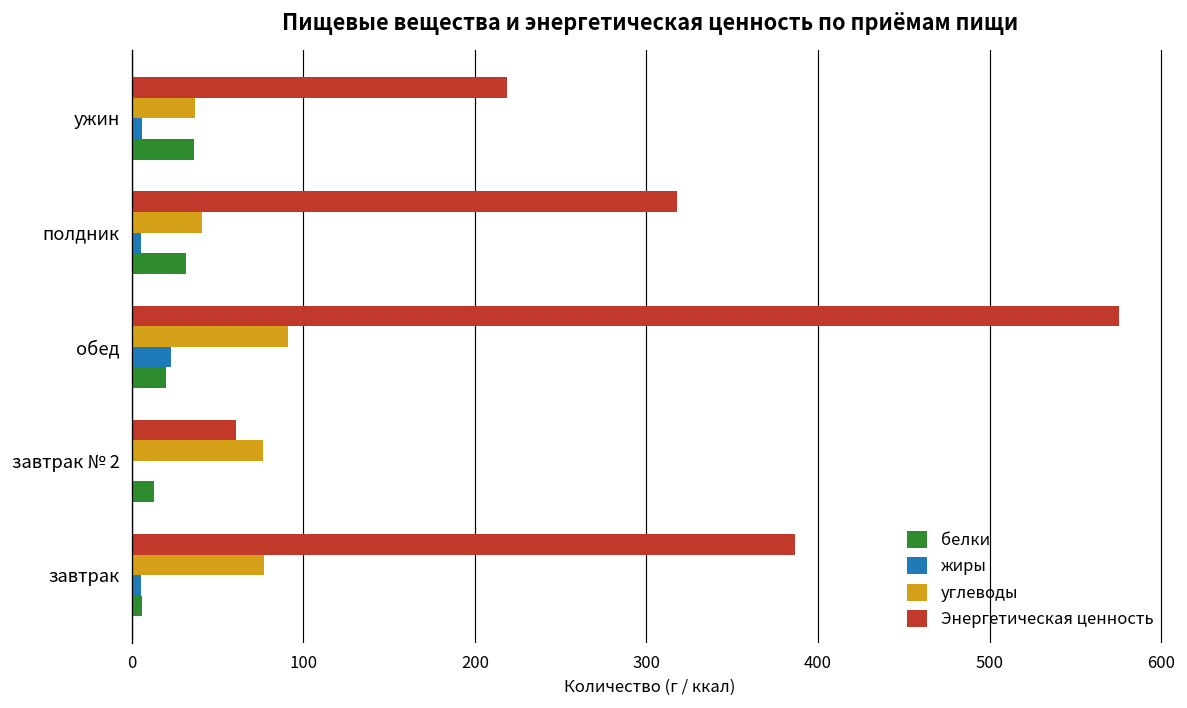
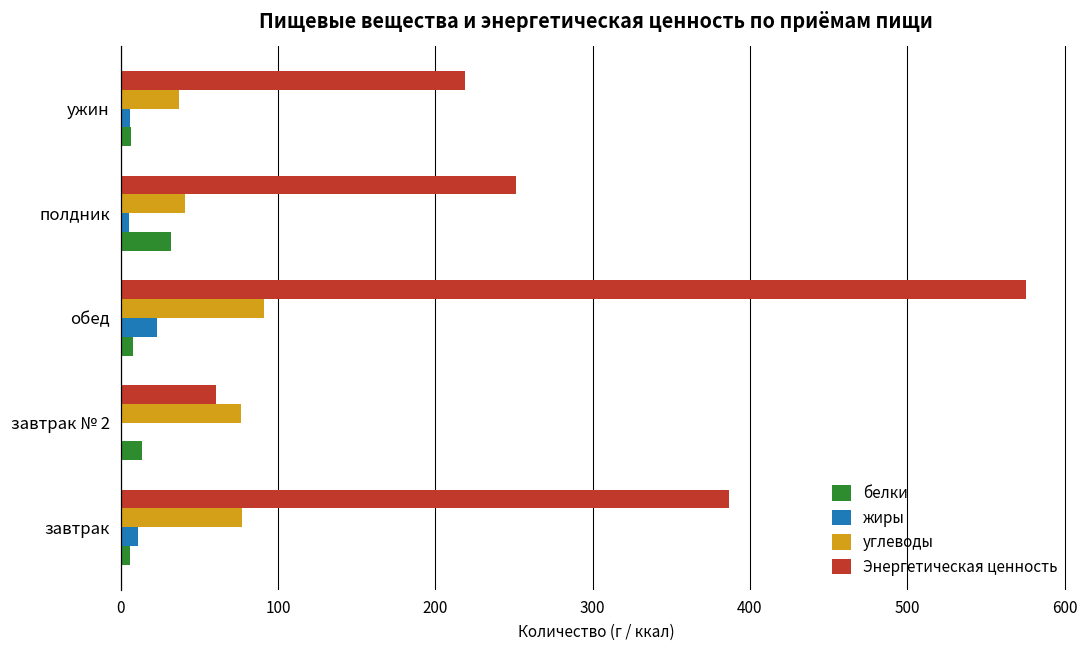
  {
    "белки": {
-     "ужин": 36,
+     "ужин": 6,
      "полдник": 32,
-     "обед": 20,
+     "обед": 8,
      "завтрак № 2": 13,
      "завтрак": 6
    },
    "жиры": {
      "ужин": 6,
      "полдник": 5,
      "обед": 23,
      "завтрак № 2": 0,
-     "завтрак": 5
+     "завтрак": 11
    },
    "углеводы": {
      "ужин": 37,
      "полдник": 41,
      "обед": 91,
      "завтрак № 2": 77,
      "завтрак": 77
    },
    "Энергетическая ценность": {
      "ужин": 219,
-     "полдник": 318,
+     "полдник": 251,
      "обед": 575,
      "завтрак № 2": 61,
      "завтрак": 387
    }
  }
